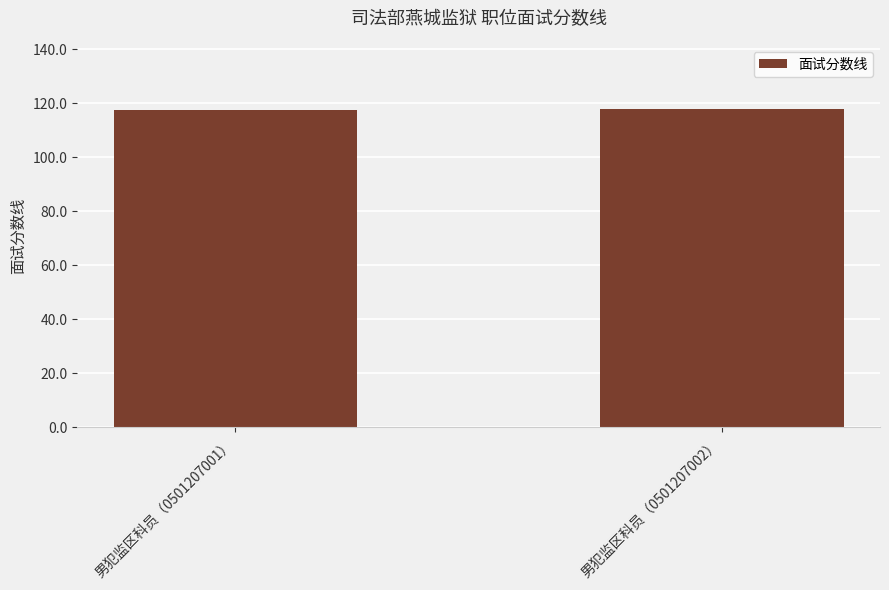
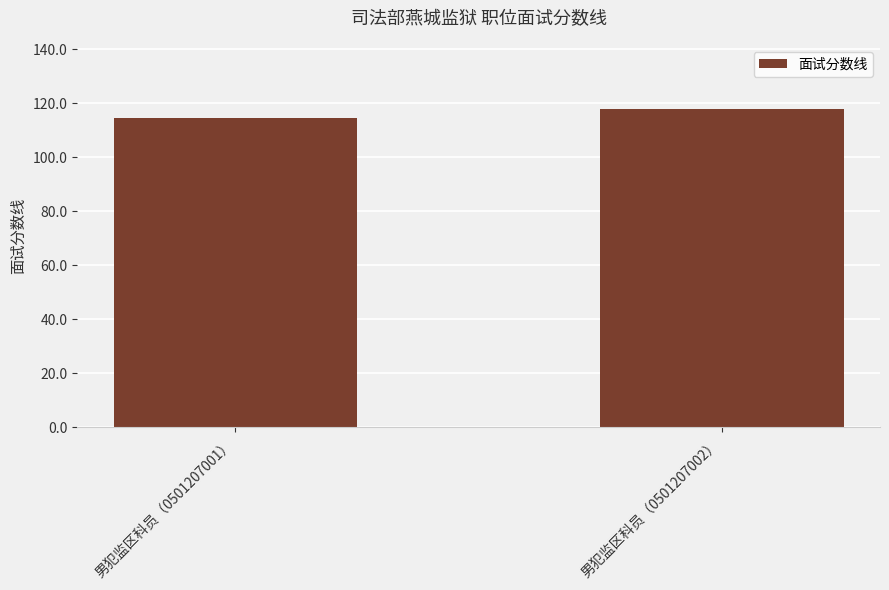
  {
-   "男犯监区科员（0501207001）": 118,
+   "男犯监区科员（0501207001）": 115,
    "男犯监区科员（0501207002）": 118
  }
